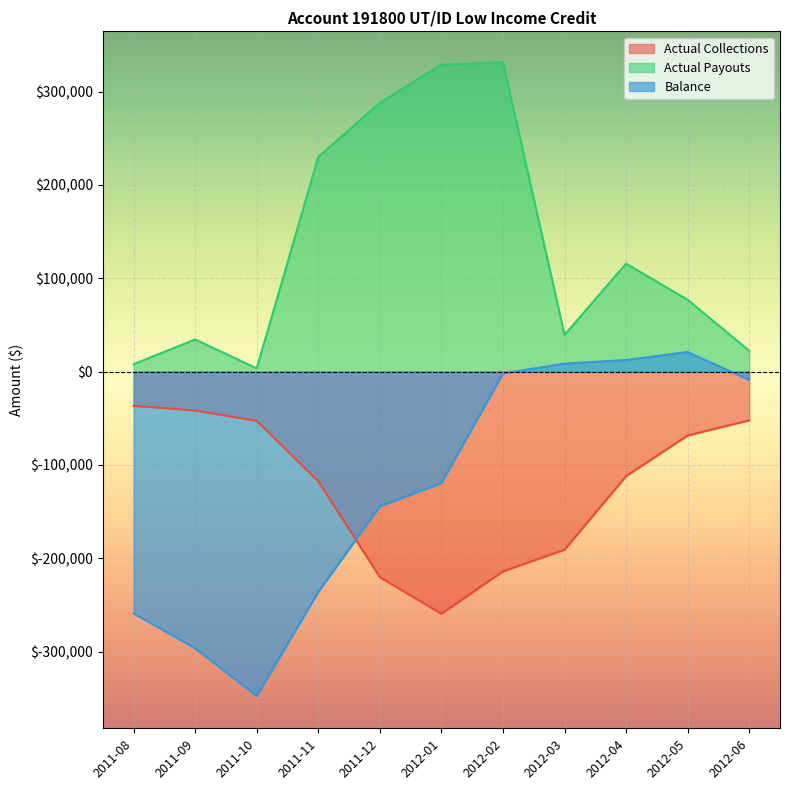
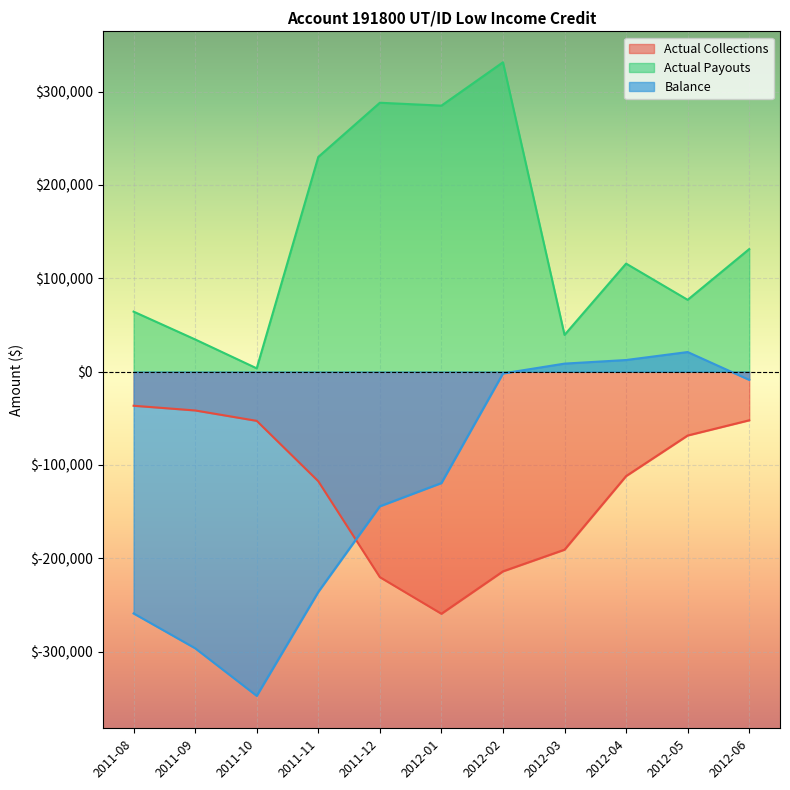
  {
    "Actual Payouts": {
-     "2011-08": "$10,000",
+     "2011-08": "$60,000",
      "2011-09": "$30,000",
      "2011-10": "$0",
      "2011-11": "$230,000",
      "2011-12": "$290,000",
-     "2012-01": "$330,000",
+     "2012-01": "$290,000",
      "2012-02": "$330,000",
      "2012-03": "$40,000",
      "2012-04": "$120,000",
      "2012-05": "$80,000",
-     "2012-06": "$20,000"
+     "2012-06": "$130,000"
    }
  }
